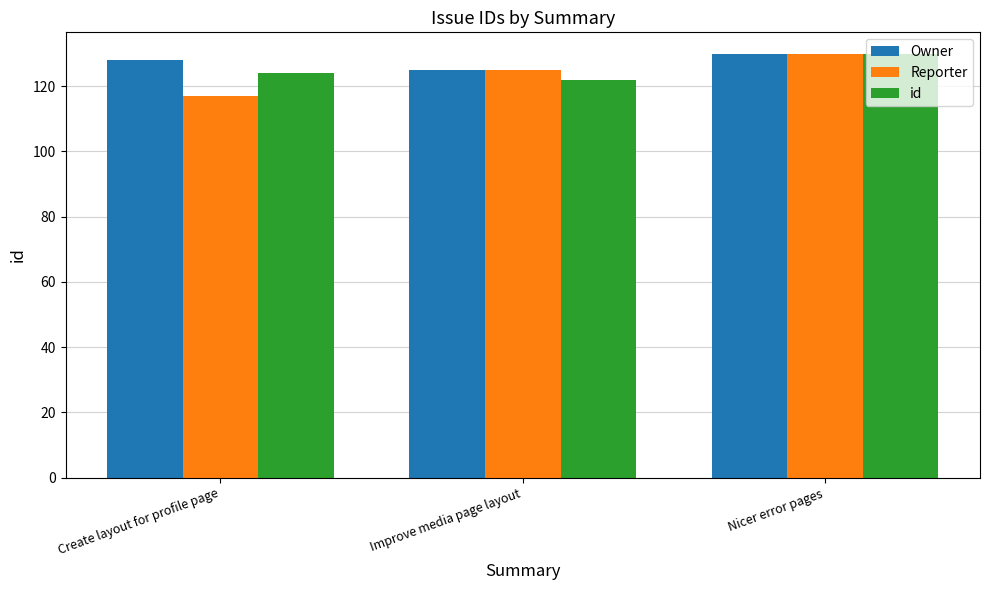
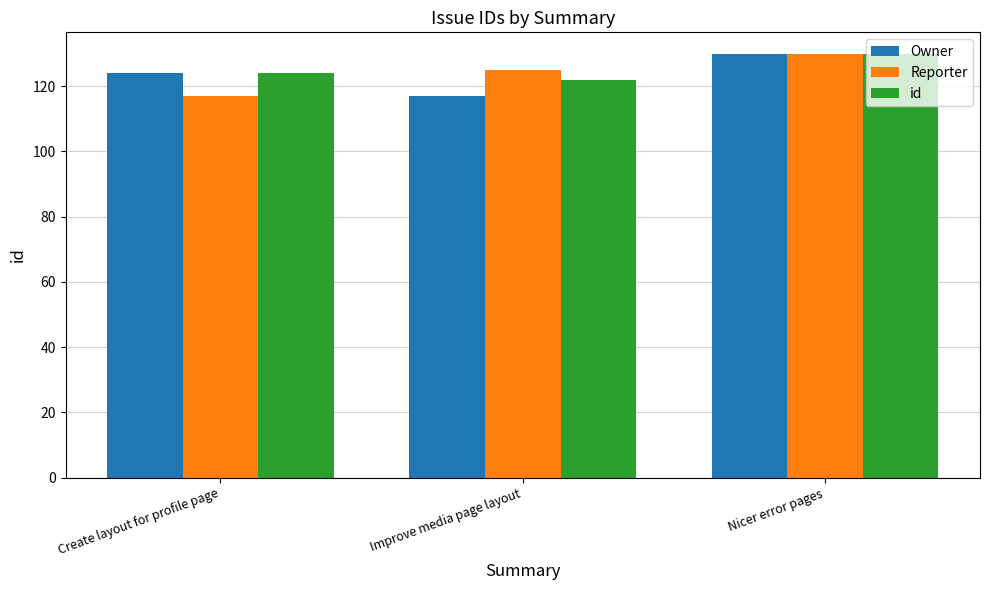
  {
    "Owner": {
-     "Create layout for profile page": 128,
-     "Improve media page layout": 125,
+     "Create layout for profile page": 124,
+     "Improve media page layout": 117,
      "Nicer error pages": 130
    },
    "Reporter": {
      "Create layout for profile page": 117,
      "Improve media page layout": 125,
      "Nicer error pages": 130
    },
    "id": {
      "Create layout for profile page": 124,
      "Improve media page layout": 122
    }
  }
